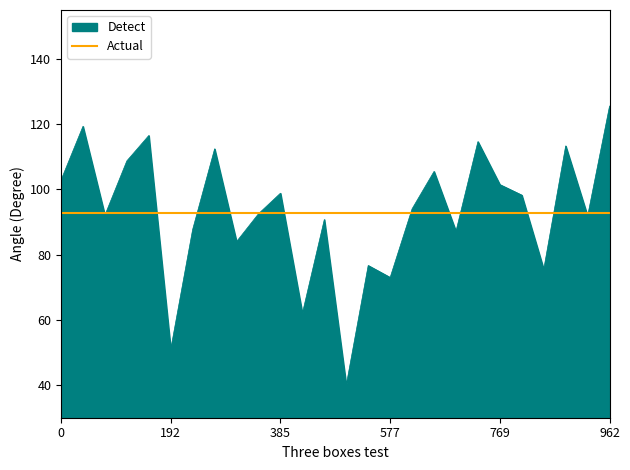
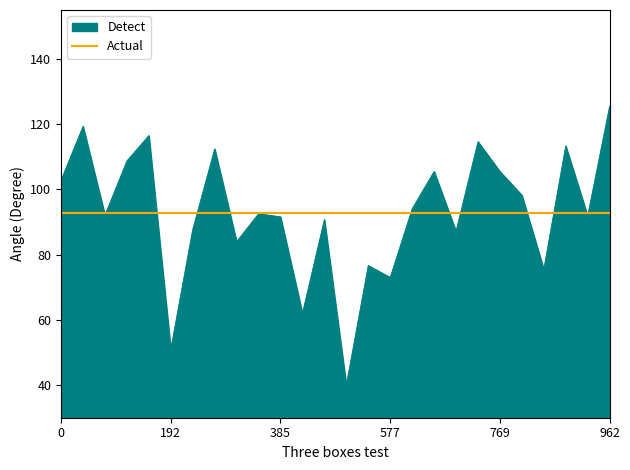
  {
    "0": 103,
    "192": 51,
-   "385": 99,
+   "385": 92,
    "577": 73,
-   "769": 101,
+   "769": 105,
    "962": 126
  }
